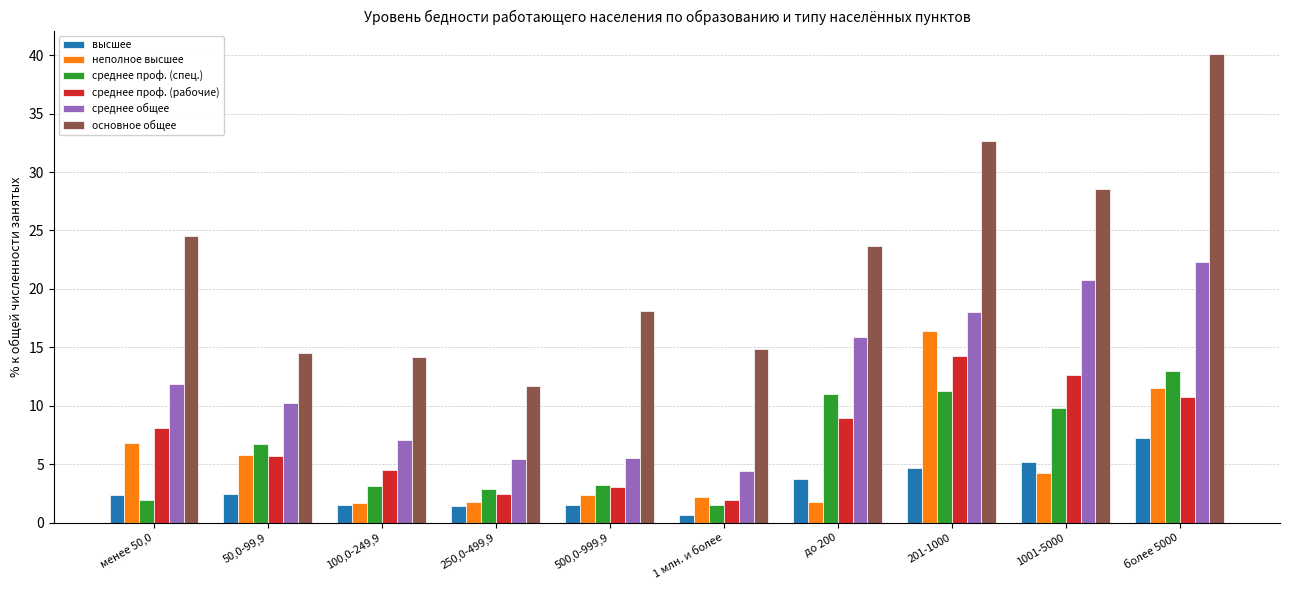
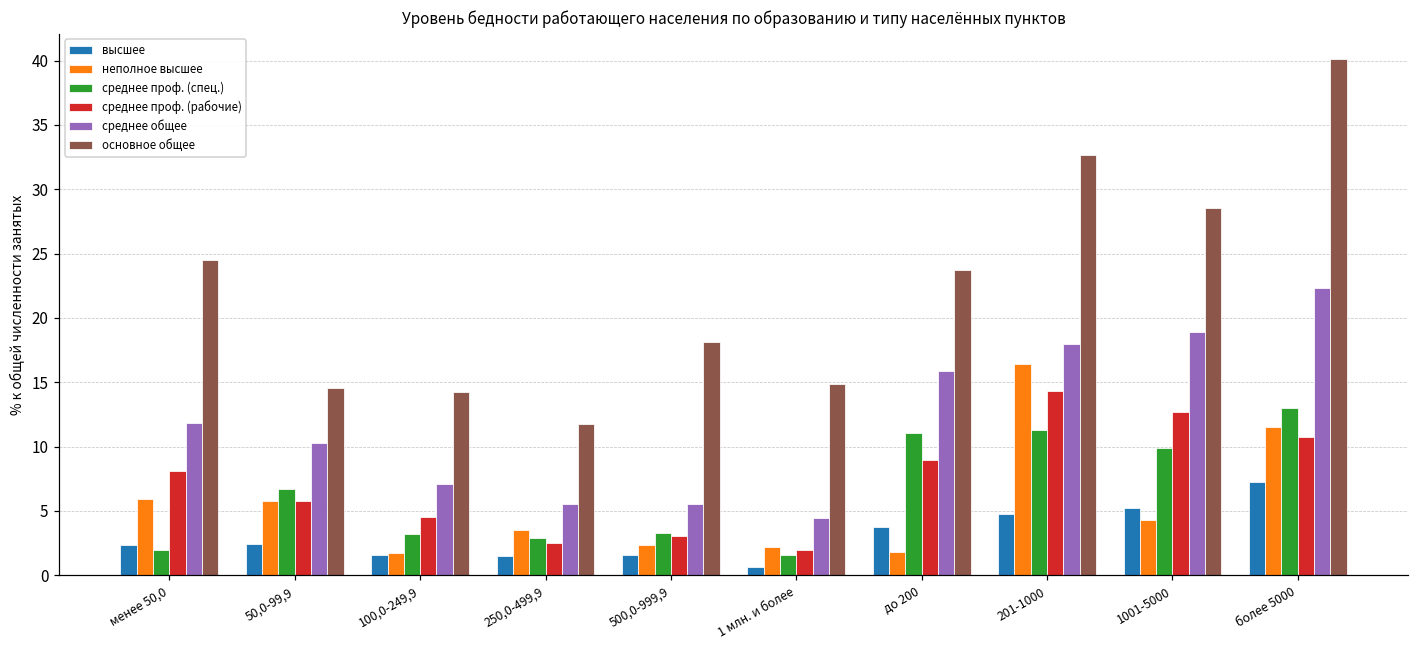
  {
    "высшее": {
      "менее 50,0": 2.4,
      "50,0-99,9": 2.5,
      "100,0-249,9": 1.5,
      "250,0-499,9": 1.5,
      "500,0-999,9": 1.6,
      "1 млн. и более": 0.6,
      "до 200": 3.8,
      "201-1000": 4.7,
      "1001-5000": 5.2,
      "более 5000": 7.3
    },
    "неполное высшее": {
-     "менее 50,0": 6.8,
+     "менее 50,0": 5.9,
      "50,0-99,9": 5.8,
      "100,0-249,9": 1.7,
-     "250,0-499,9": 1.8,
+     "250,0-499,9": 3.5,
      "500,0-999,9": 2.4,
      "1 млн. и более": 2.2,
      "до 200": 1.8,
      "201-1000": 16.4,
      "1001-5000": 4.3,
      "более 5000": 11.5
    },
    "среднее проф. (спец.)": {
      "менее 50,0": 2.0,
      "50,0-99,9": 6.7,
      "100,0-249,9": 3.2,
      "250,0-499,9": 2.9,
      "500,0-999,9": 3.2,
      "1 млн. и более": 1.6,
      "до 200": 11.0,
      "201-1000": 11.3,
      "1001-5000": 9.8,
      "более 5000": 13.0
    },
    "среднее проф. (рабочие)": {
      "менее 50,0": 8.1,
      "50,0-99,9": 5.7,
      "100,0-249,9": 4.6,
      "250,0-499,9": 2.5,
      "500,0-999,9": 3.1,
      "1 млн. и более": 2.0,
      "до 200": 8.9,
      "201-1000": 14.3,
      "1001-5000": 12.7,
      "более 5000": 10.7
    },
    "среднее общее": {
      "менее 50,0": 11.9,
      "50,0-99,9": 10.3,
      "100,0-249,9": 7.1,
      "250,0-499,9": 5.5,
      "500,0-999,9": 5.5,
      "1 млн. и более": 4.4,
      "до 200": 15.9,
      "201-1000": 18.0,
-     "1001-5000": 20.8,
+     "1001-5000": 18.9,
      "более 5000": 22.3
    },
    "основное общее": {
      "менее 50,0": 24.5,
      "50,0-99,9": 14.5,
      "100,0-249,9": 14.2,
      "250,0-499,9": 11.7,
      "500,0-999,9": 18.1,
      "1 млн. и более": 14.8,
      "до 200": 23.7,
      "201-1000": 32.6,
      "1001-5000": 28.5,
      "более 5000": 40.1
    }
  }
